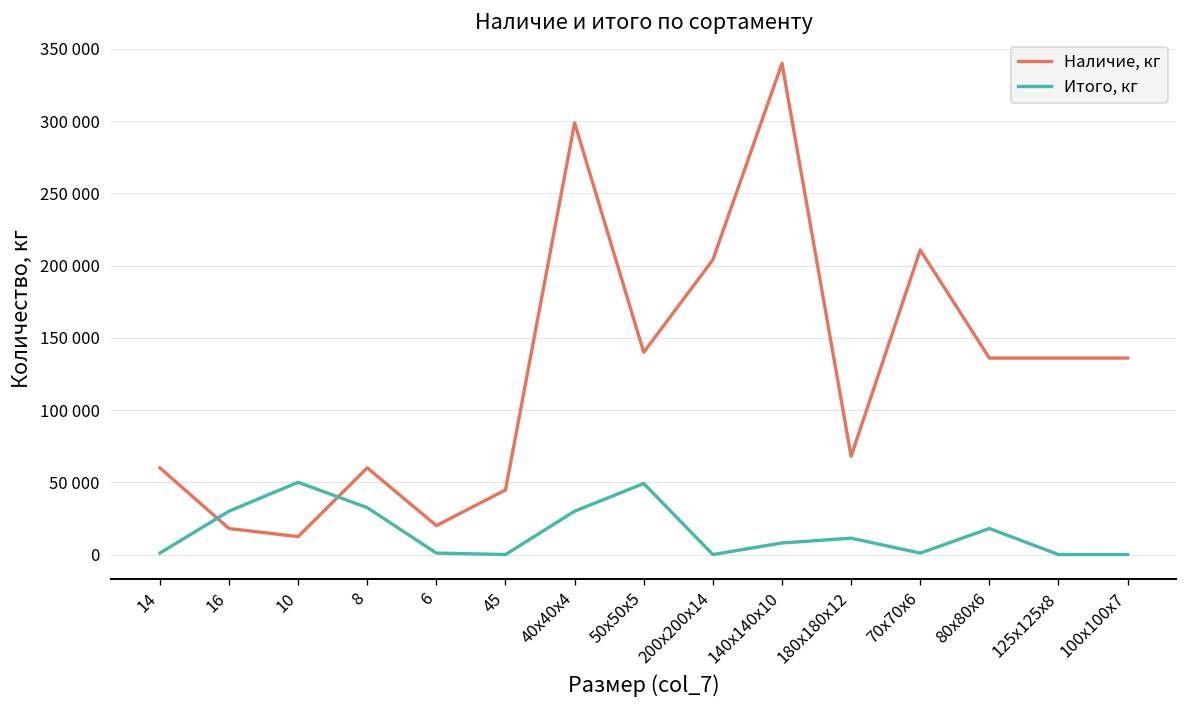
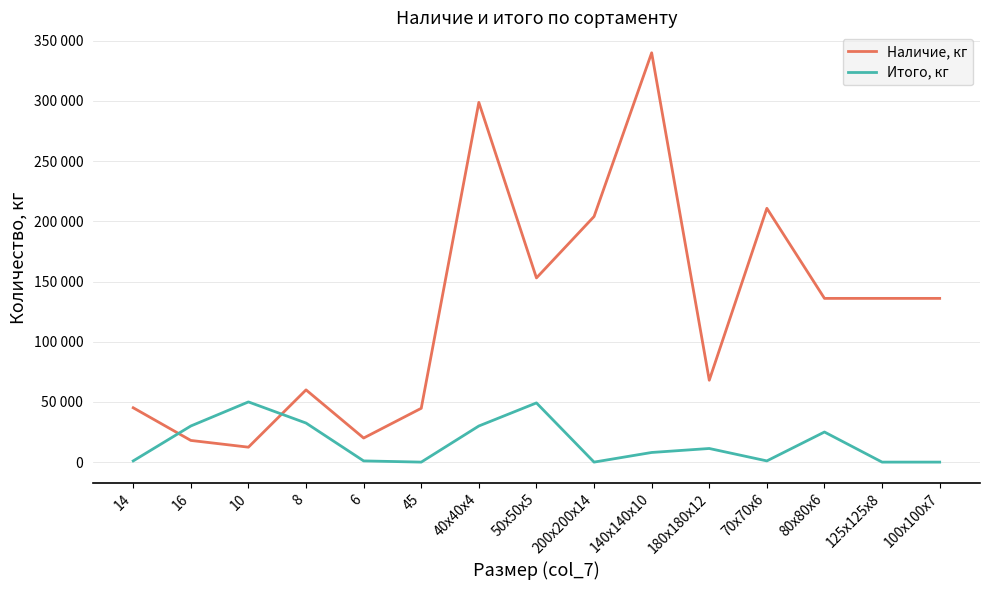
  {
    "Наличие, кг": {
-     "14": 60000,
+     "14": 45000,
      "16": 18000,
      "10": 12000,
      "8": 60000,
      "6": 20000,
      "45": 45000,
      "40х40х4": 299000,
-     "50х50х5": 140000,
+     "50х50х5": 153000,
      "200х200х14": 204000,
      "140х140х10": 340000,
      "180х180х12": 68000,
      "70х70х6": 211000,
      "80х80х6": 136000,
      "125х125х8": 136000,
      "100х100х7": 136000
    },
    "Итого, кг": {
      "14": 1000,
      "16": 30000,
      "10": 50000,
      "8": 32000,
      "6": 1000,
      "45": 0,
      "40х40х4": 30000,
      "50х50х5": 49000,
      "200х200х14": 0,
      "140х140х10": 8000,
      "180х180х12": 11000,
      "70х70х6": 1000,
-     "80х80х6": 18000,
+     "80х80х6": 25000,
      "125х125х8": 0,
      "100х100х7": 0
    }
  }
